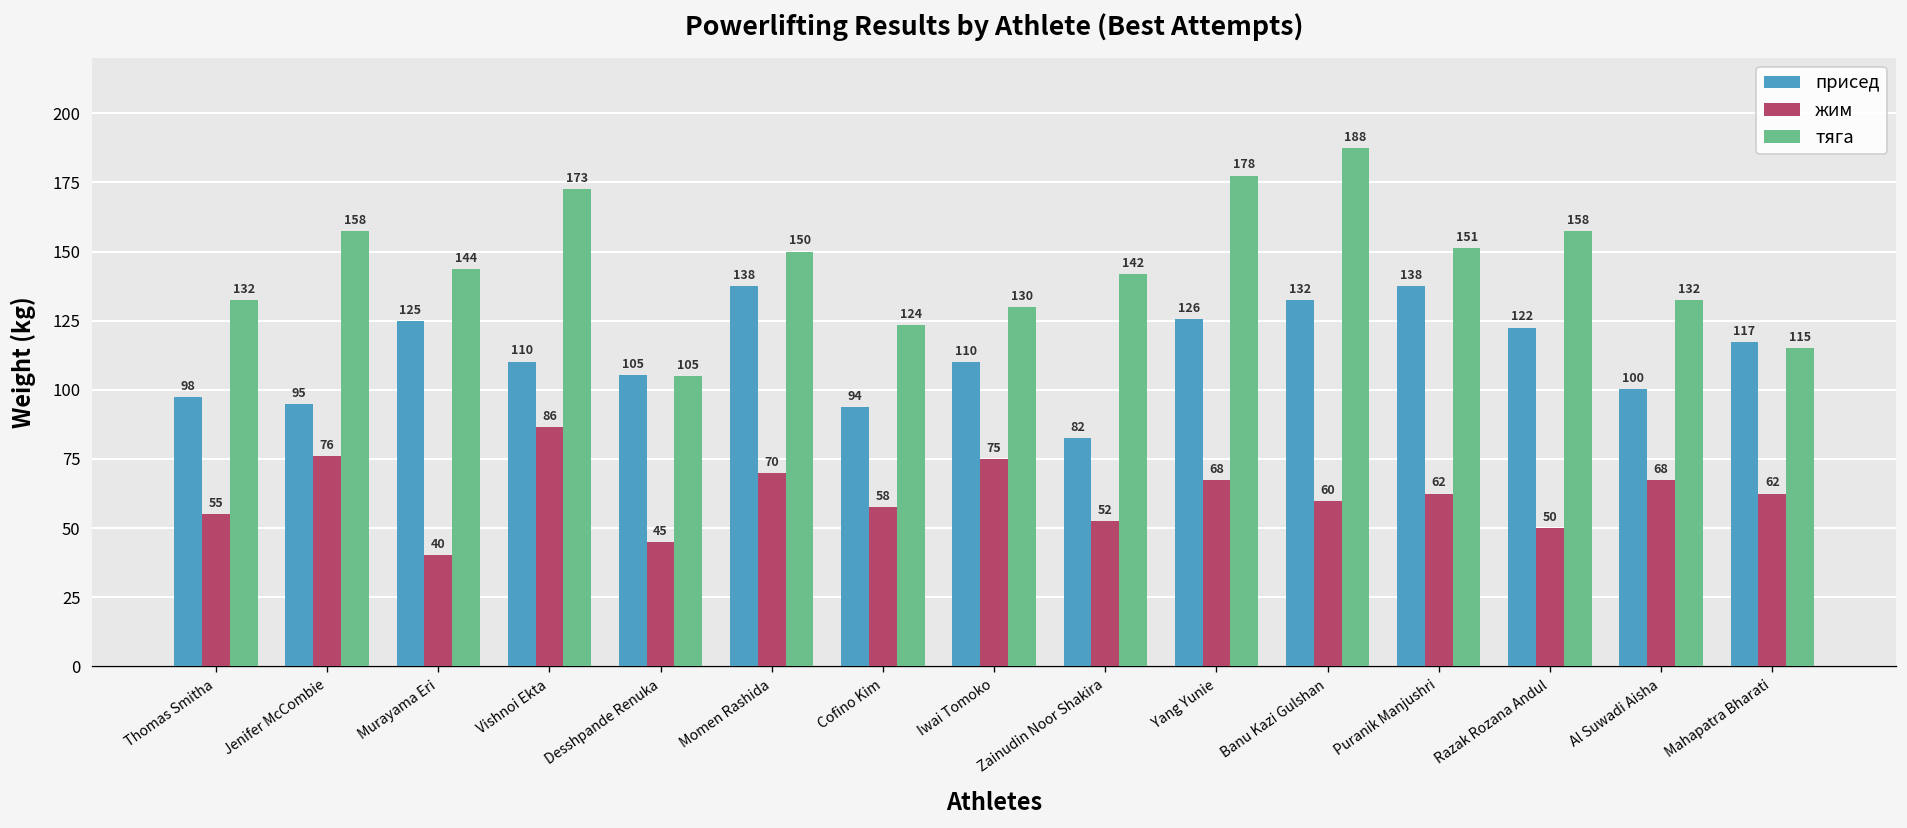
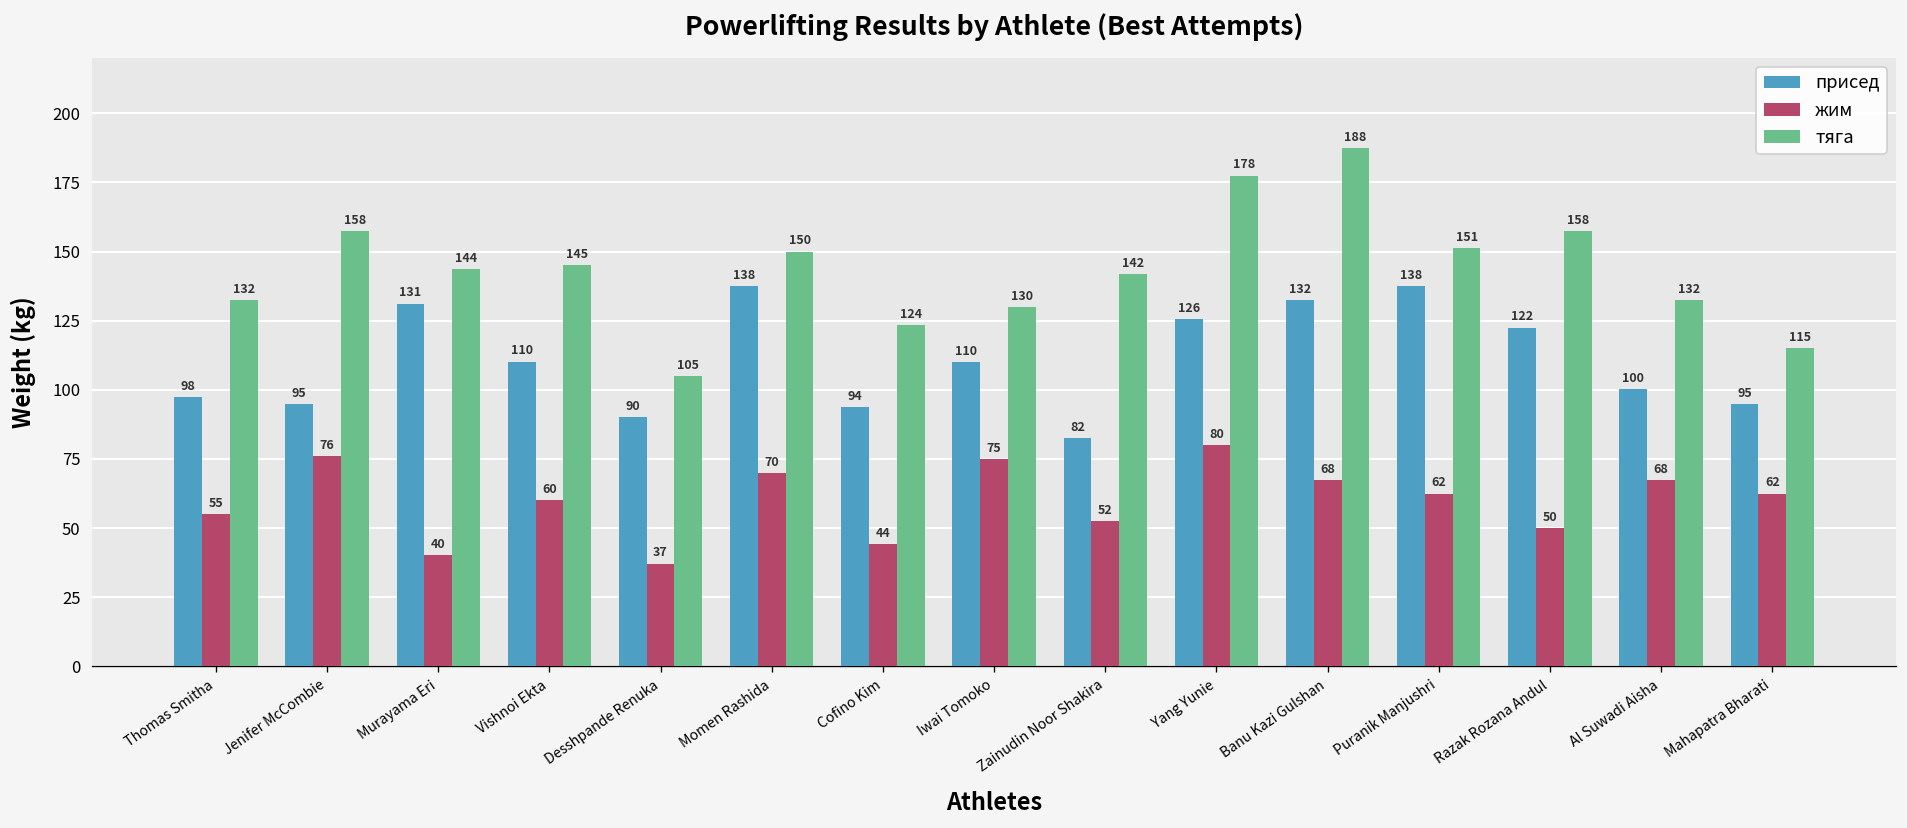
  {
    "присед": {
      "Thomas Smitha": 98,
      "Jenifer McCombie": 95,
-     "Murayama Eri": 125,
+     "Murayama Eri": 131,
      "Vishnoi Ekta": 110,
-     "Desshpande Renuka": 105,
+     "Desshpande Renuka": 90,
      "Momen Rashida": 138,
      "Cofino Kim": 94,
      "Iwai Tomoko": 110,
      "Zainudin Noor Shakira": 82,
      "Yang Yunie": 126,
      "Banu Kazi Gulshan": 132,
      "Puranik Manjushri": 138,
      "Razak Rozana Andul": 122,
      "Al Suwadi Aisha": 100,
-     "Mahapatra Bharati": 117
+     "Mahapatra Bharati": 95
    },
    "жим": {
      "Thomas Smitha": 55,
      "Jenifer McCombie": 76,
      "Murayama Eri": 40,
-     "Vishnoi Ekta": 86,
-     "Desshpande Renuka": 45,
+     "Vishnoi Ekta": 60,
+     "Desshpande Renuka": 37,
      "Momen Rashida": 70,
-     "Cofino Kim": 58,
+     "Cofino Kim": 44,
      "Iwai Tomoko": 75,
      "Zainudin Noor Shakira": 52,
-     "Yang Yunie": 68,
-     "Banu Kazi Gulshan": 60,
+     "Yang Yunie": 80,
+     "Banu Kazi Gulshan": 68,
      "Puranik Manjushri": 62,
      "Razak Rozana Andul": 50,
      "Al Suwadi Aisha": 68,
      "Mahapatra Bharati": 62
    },
    "тяга": {
      "Thomas Smitha": 132,
      "Jenifer McCombie": 158,
      "Murayama Eri": 144,
-     "Vishnoi Ekta": 173,
+     "Vishnoi Ekta": 145,
      "Desshpande Renuka": 105,
      "Momen Rashida": 150,
      "Cofino Kim": 124,
      "Iwai Tomoko": 130,
      "Zainudin Noor Shakira": 142,
      "Yang Yunie": 178,
      "Banu Kazi Gulshan": 188,
      "Puranik Manjushri": 151,
      "Razak Rozana Andul": 158,
      "Al Suwadi Aisha": 132,
      "Mahapatra Bharati": 115
    }
  }
